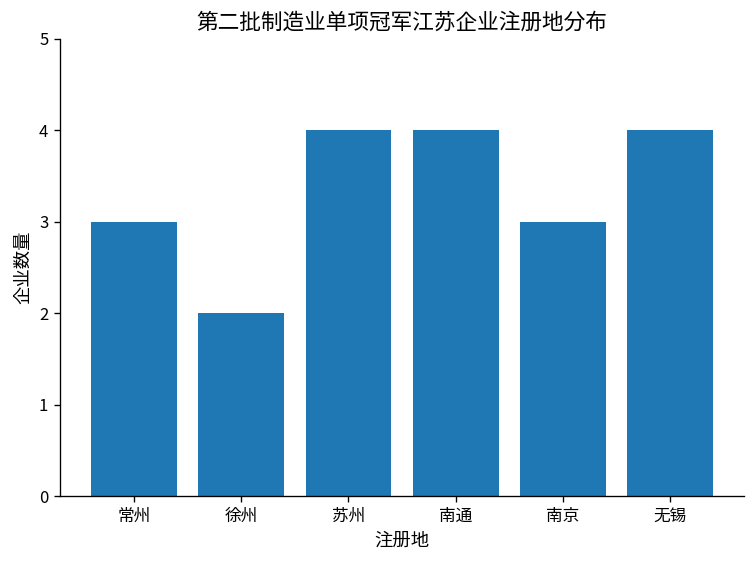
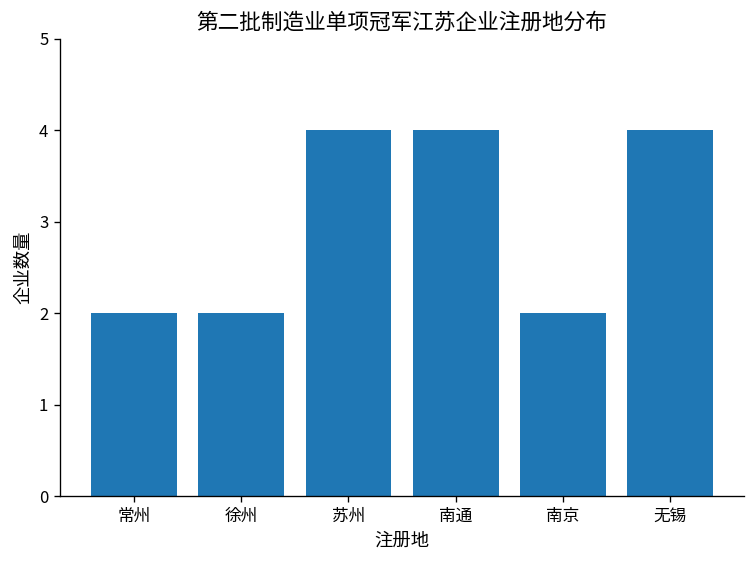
  {
-   "常州": 3,
+   "常州": 2,
    "徐州": 2,
    "苏州": 4,
    "南通": 4,
-   "南京": 3,
+   "南京": 2,
    "无锡": 4
  }
